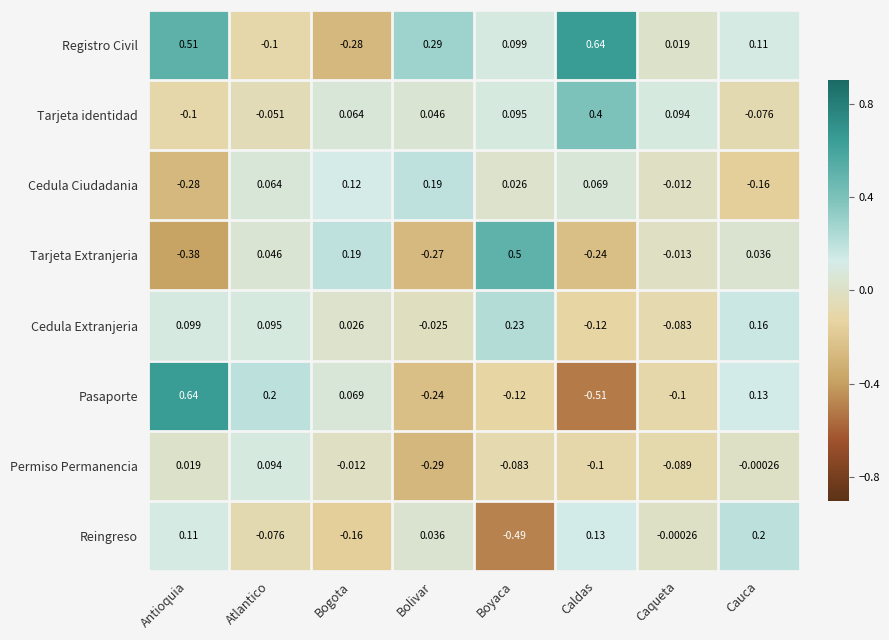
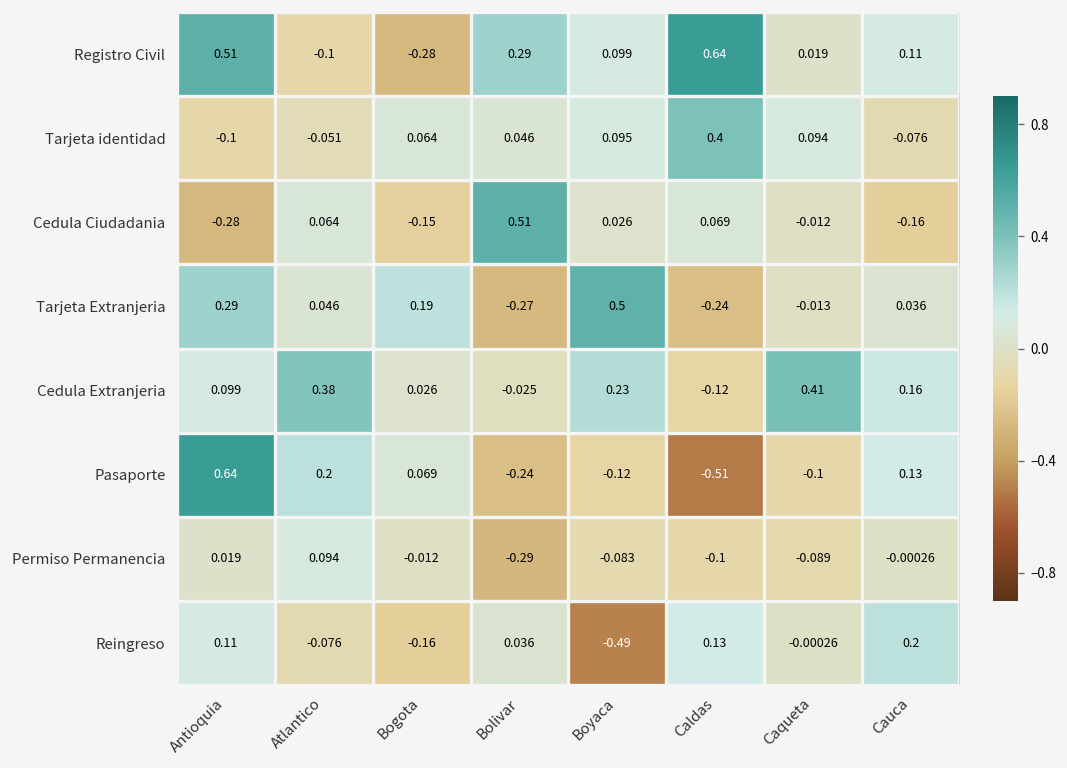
  {
    "Registro Civil": {
      "Antioquia": 0.51,
      "Atlantico": -0.1,
      "Bogota": -0.28,
      "Bolivar": 0.29,
      "Boyaca": 0.099,
      "Caldas": 0.64,
      "Caqueta": 0.019,
      "Cauca": 0.11
    },
    "Tarjeta identidad": {
      "Antioquia": -0.1,
      "Atlantico": -0.051,
      "Bogota": 0.064,
      "Bolivar": 0.046,
      "Boyaca": 0.095,
      "Caldas": 0.4,
      "Caqueta": 0.094,
      "Cauca": -0.076
    },
    "Cedula Ciudadania": {
      "Antioquia": -0.28,
      "Atlantico": 0.064,
-     "Bogota": 0.12,
-     "Bolivar": 0.19,
+     "Bogota": -0.15,
+     "Bolivar": 0.51,
      "Boyaca": 0.026,
      "Caldas": 0.069,
      "Caqueta": -0.012,
      "Cauca": -0.16
    },
    "Tarjeta Extranjeria": {
-     "Antioquia": -0.38,
+     "Antioquia": 0.29,
      "Atlantico": 0.046,
      "Bogota": 0.19,
      "Bolivar": -0.27,
      "Boyaca": 0.5,
      "Caldas": -0.24,
      "Caqueta": -0.013,
      "Cauca": 0.036
    },
    "Cedula Extranjeria": {
      "Antioquia": 0.099,
-     "Atlantico": 0.095,
+     "Atlantico": 0.38,
      "Bogota": 0.026,
      "Bolivar": -0.025,
      "Boyaca": 0.23,
      "Caldas": -0.12,
-     "Caqueta": -0.083,
+     "Caqueta": 0.41,
      "Cauca": 0.16
    },
    "Pasaporte": {
      "Antioquia": 0.64,
      "Atlantico": 0.2,
      "Bogota": 0.069,
      "Bolivar": -0.24,
      "Boyaca": -0.12,
      "Caldas": -0.51,
      "Caqueta": -0.1,
      "Cauca": 0.13
    },
    "Permiso Permanencia": {
      "Antioquia": 0.019,
      "Atlantico": 0.094,
      "Bogota": -0.012,
      "Bolivar": -0.29,
      "Boyaca": -0.083,
      "Caldas": -0.1,
      "Caqueta": -0.089,
      "Cauca": -0.00026
    },
    "Reingreso": {
      "Antioquia": 0.11,
      "Atlantico": -0.076,
      "Bogota": -0.16,
      "Bolivar": 0.036,
      "Boyaca": -0.49,
      "Caldas": 0.13,
      "Caqueta": -0.00026,
      "Cauca": 0.2
    }
  }
